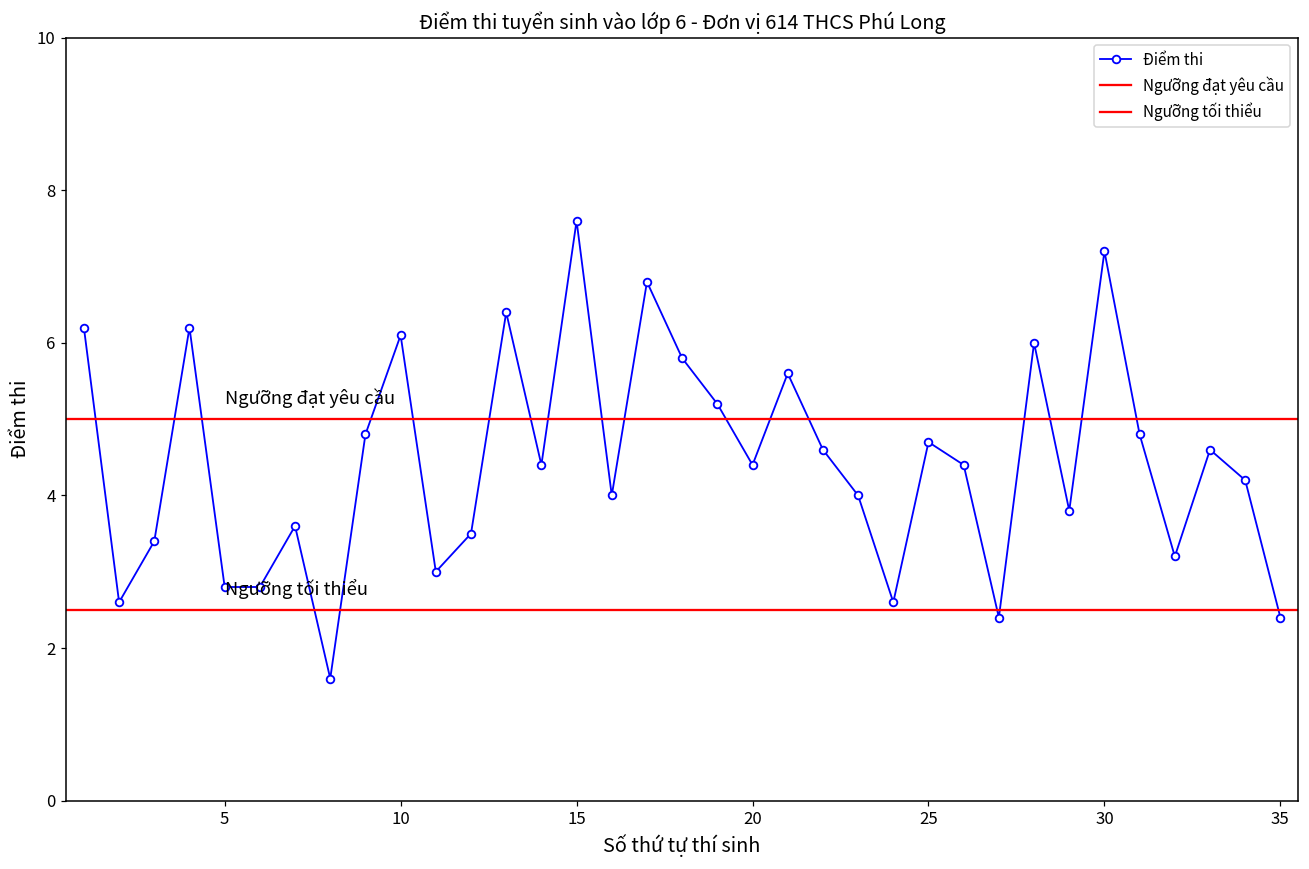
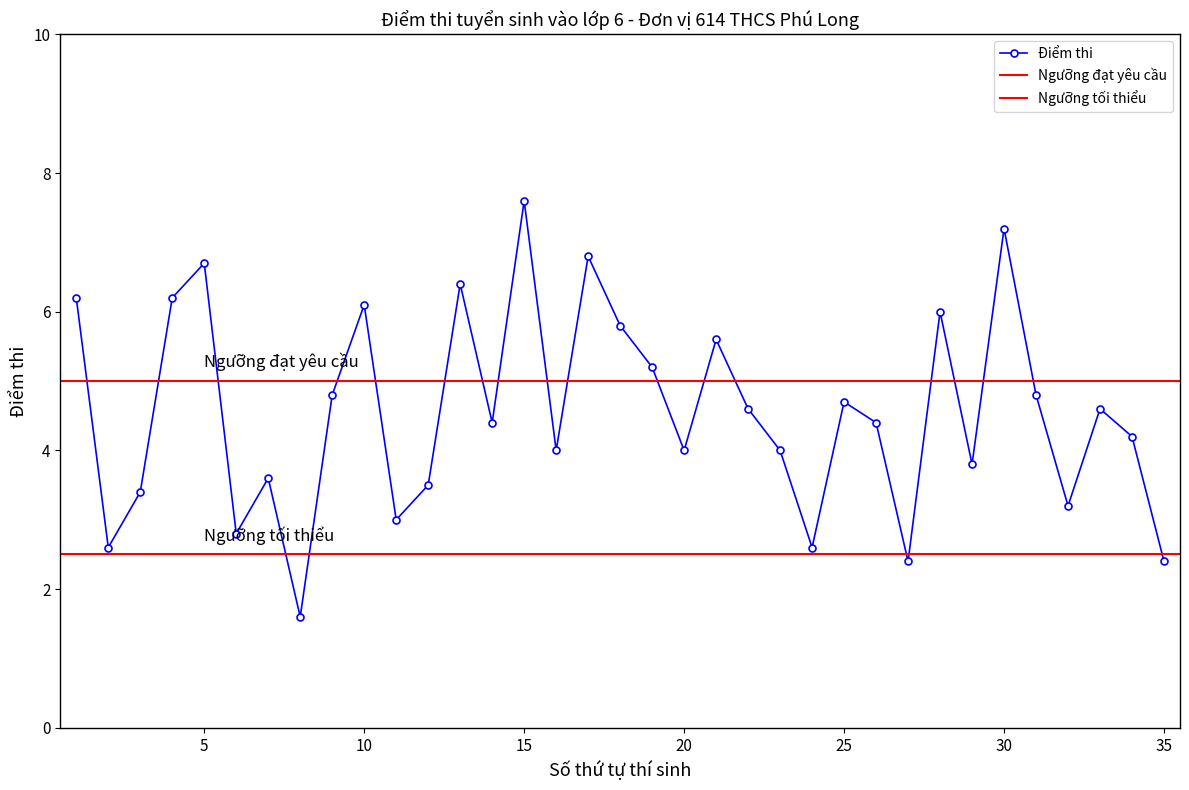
  {
-   "5": 2.8,
+   "5": 6.7,
    "10": 6.1,
    "15": 7.6,
-   "20": 4.4,
+   "20": 4.0,
    "25": 4.7,
    "30": 7.2,
    "35": 2.4
  }
